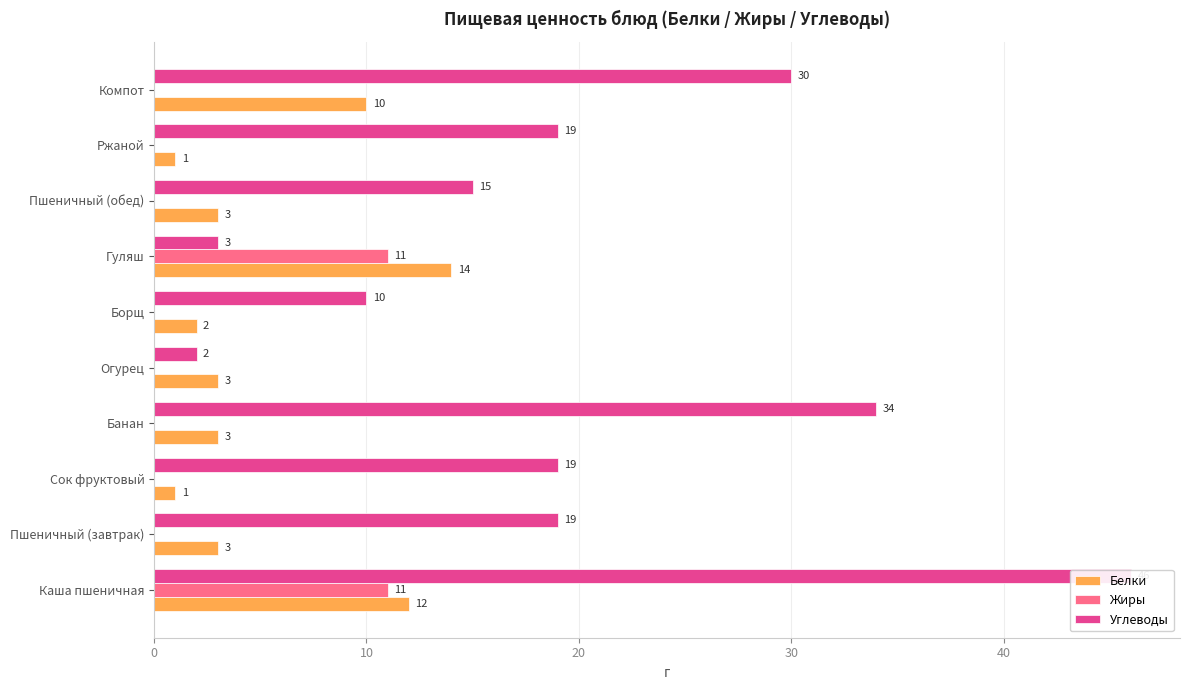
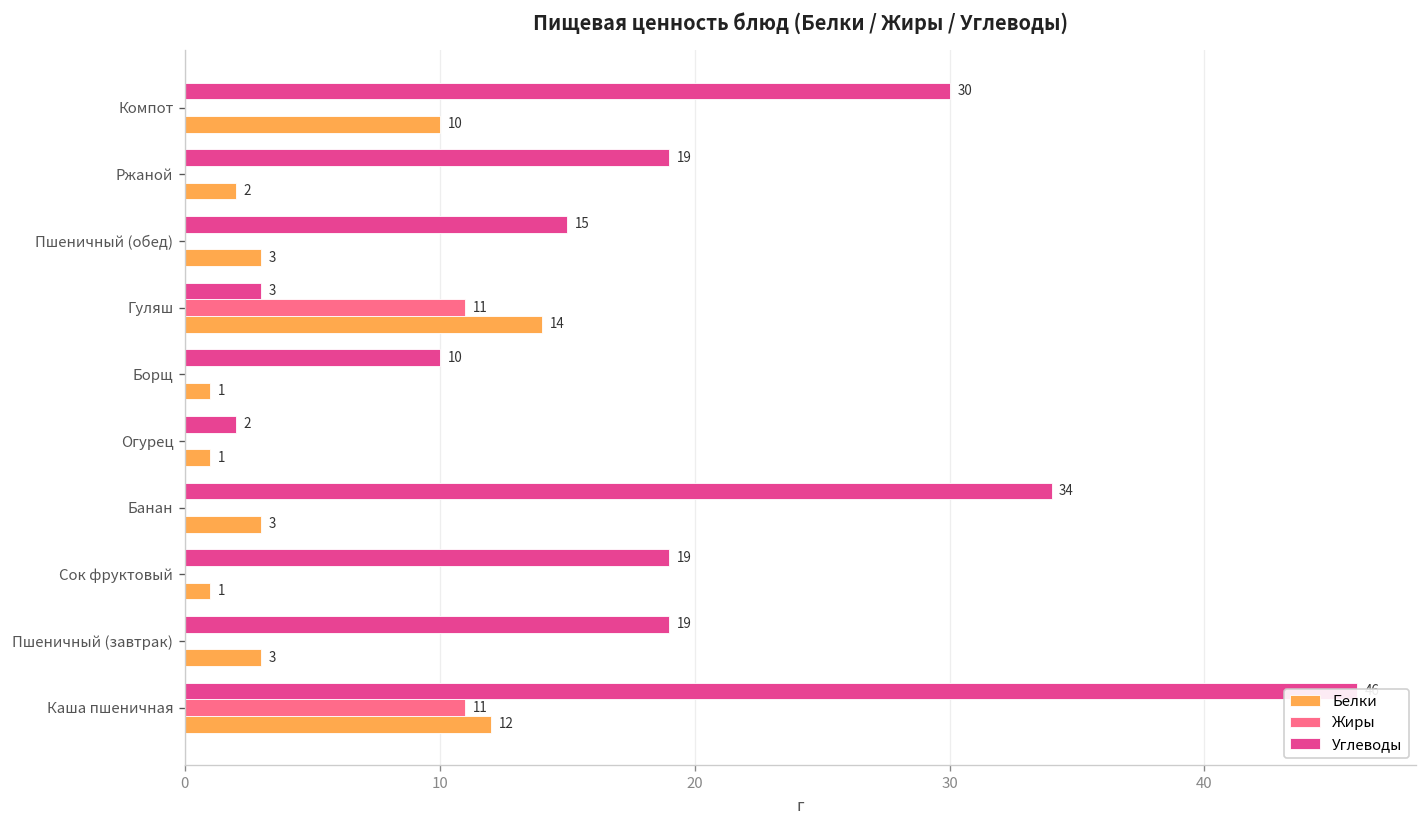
  {
    "Белки": {
      "Компот": 10,
-     "Ржаной": 1,
+     "Ржаной": 2,
      "Пшеничный (обед)": 3,
      "Гуляш": 14,
-     "Борщ": 2,
-     "Огурец": 3,
+     "Борщ": 1,
+     "Огурец": 1,
      "Банан": 3,
      "Сок фруктовый": 1,
      "Пшеничный (завтрак)": 3,
      "Каша пшеничная": 12
    }
  }
